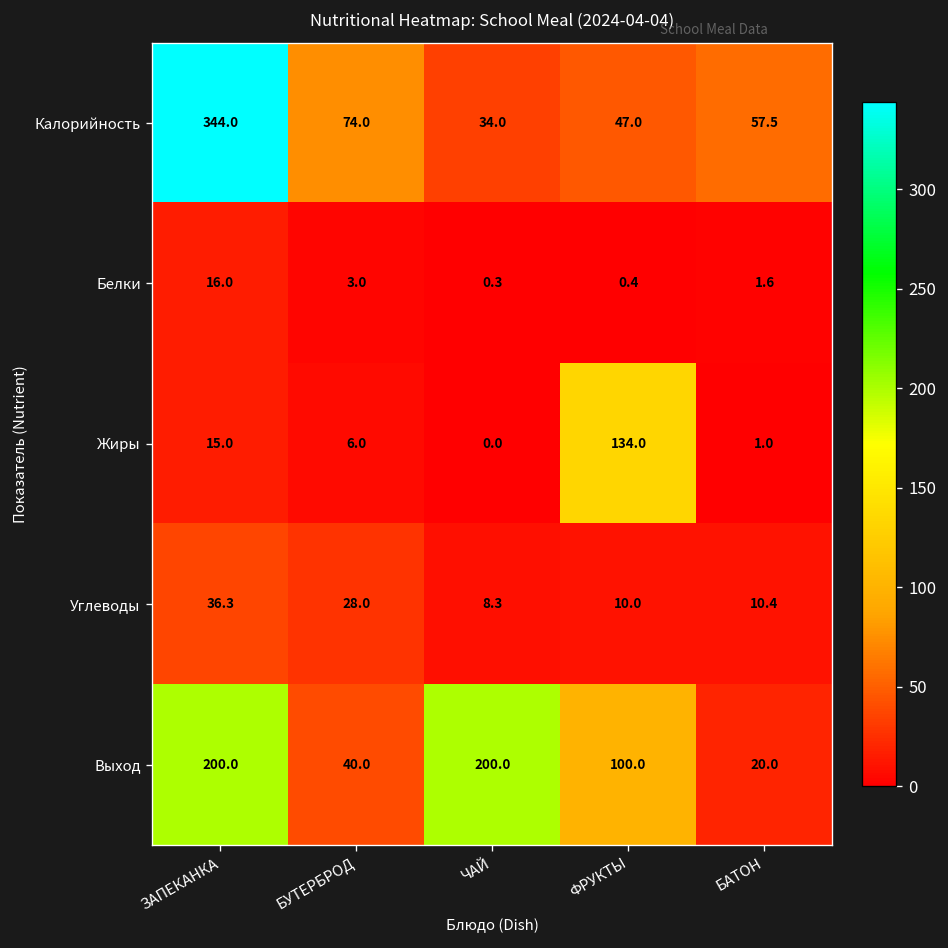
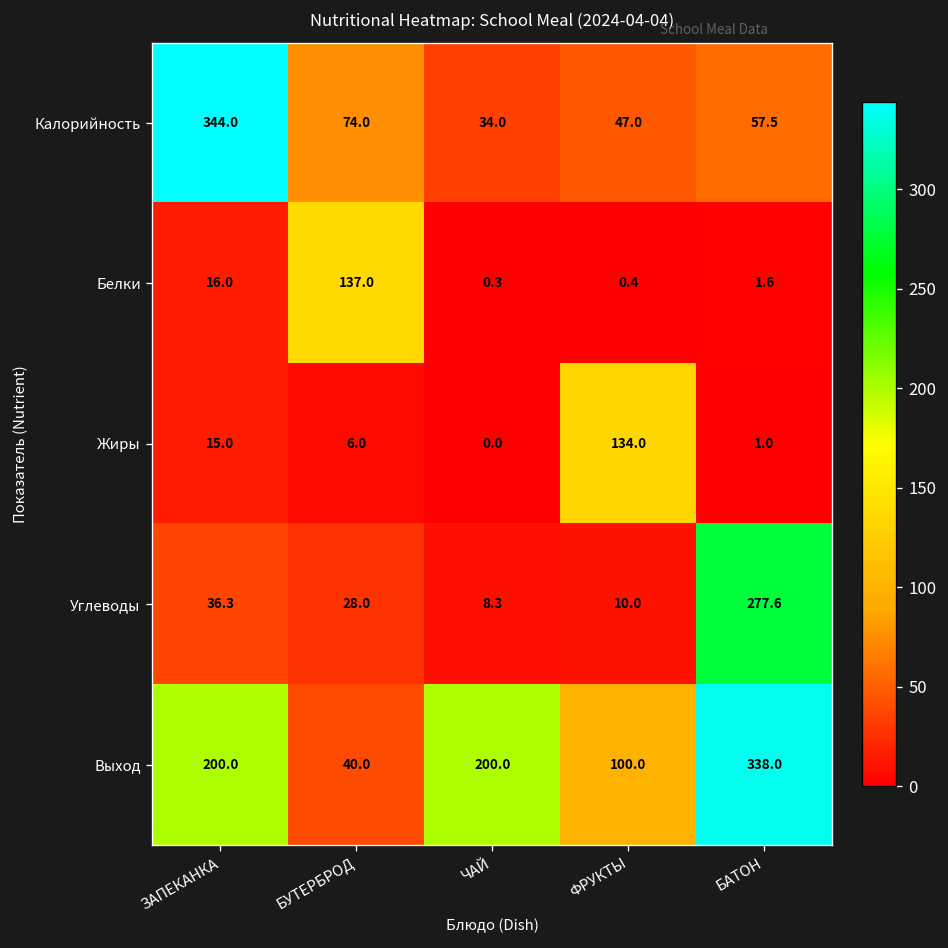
  {
    "Калорийность": {
      "ЗАПЕКАНКА": 344.0,
      "БУТЕРБРОД": 74.0,
      "ЧАЙ": 34.0,
      "ФРУКТЫ": 47.0,
      "БАТОН": 57.5
    },
    "Белки": {
      "ЗАПЕКАНКА": 16.0,
-     "БУТЕРБРОД": 3.0,
+     "БУТЕРБРОД": 137.0,
      "ЧАЙ": 0.3,
      "ФРУКТЫ": 0.4,
      "БАТОН": 1.6
    },
    "Жиры": {
      "ЗАПЕКАНКА": 15.0,
      "БУТЕРБРОД": 6.0,
      "ЧАЙ": 0.0,
      "ФРУКТЫ": 134.0,
      "БАТОН": 1.0
    },
    "Углеводы": {
      "ЗАПЕКАНКА": 36.3,
      "БУТЕРБРОД": 28.0,
      "ЧАЙ": 8.3,
      "ФРУКТЫ": 10.0,
-     "БАТОН": 10.4
+     "БАТОН": 277.6
    },
    "Выход": {
      "ЗАПЕКАНКА": 200.0,
      "БУТЕРБРОД": 40.0,
      "ЧАЙ": 200.0,
      "ФРУКТЫ": 100.0,
-     "БАТОН": 20.0
+     "БАТОН": 338.0
    }
  }
